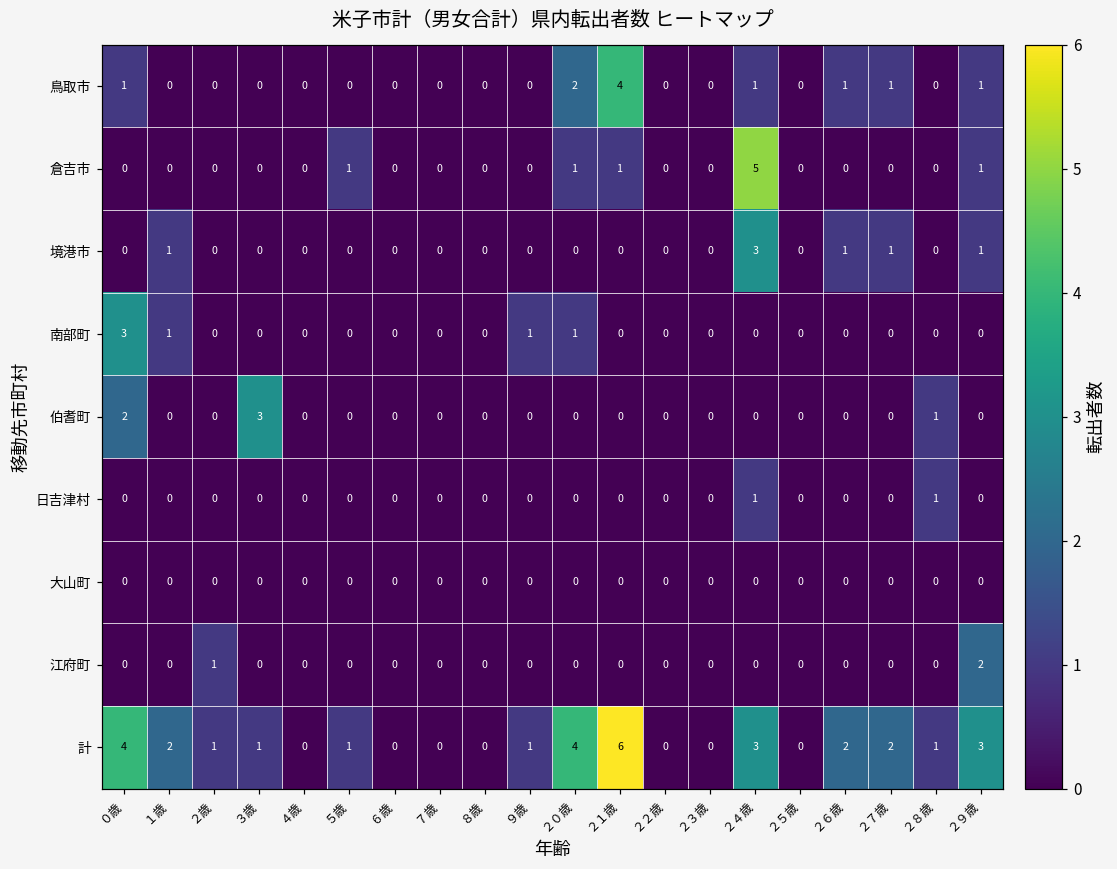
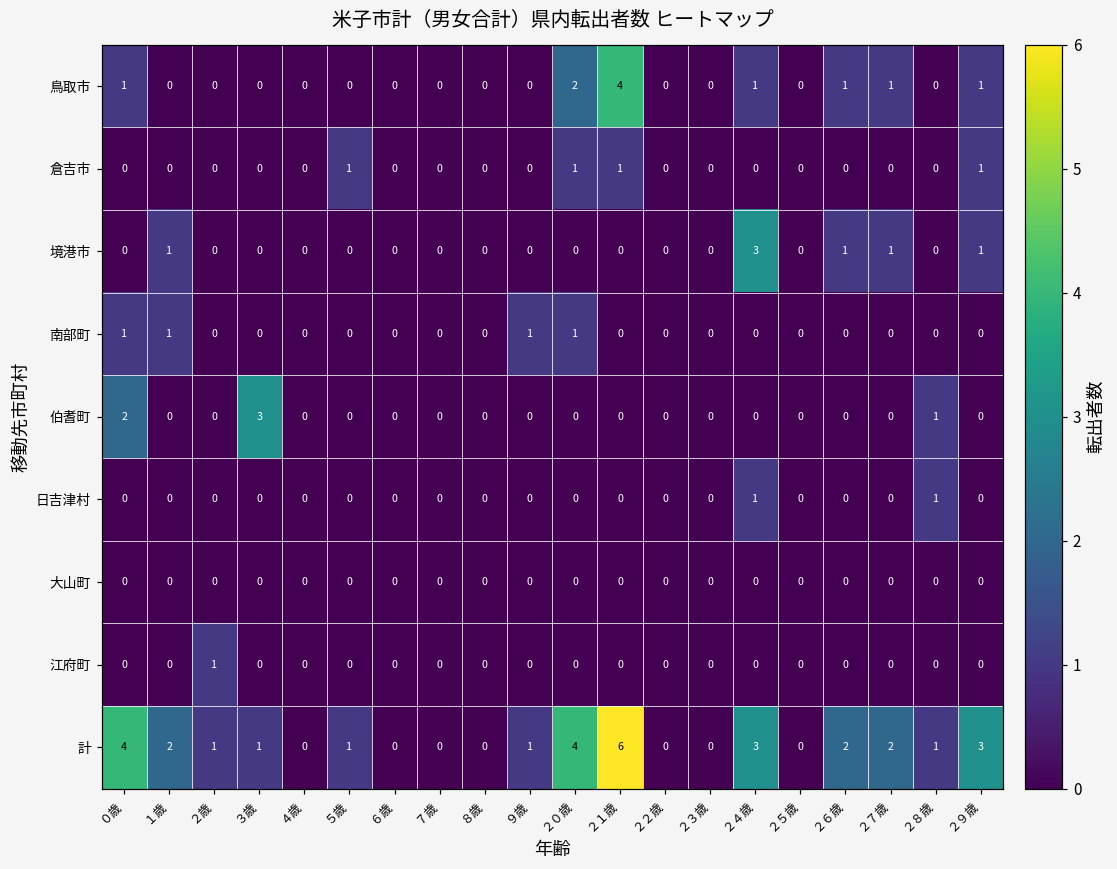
  {
    "鳥取市": {
      "０歳": 1,
      "１歳": 0,
      "２歳": 0,
      "３歳": 0,
      "４歳": 0,
      "５歳": 0,
      "６歳": 0,
      "７歳": 0,
      "８歳": 0,
      "９歳": 0,
      "２０歳": 2,
      "２１歳": 4,
      "２２歳": 0,
      "２３歳": 0,
      "２４歳": 1,
      "２５歳": 0,
      "２６歳": 1,
      "２７歳": 1,
      "２８歳": 0,
      "２９歳": 1
    },
    "倉吉市": {
      "０歳": 0,
      "１歳": 0,
      "２歳": 0,
      "３歳": 0,
      "４歳": 0,
      "５歳": 1,
      "６歳": 0,
      "７歳": 0,
      "８歳": 0,
      "９歳": 0,
      "２０歳": 1,
      "２１歳": 1,
      "２２歳": 0,
      "２３歳": 0,
-     "２４歳": 5,
+     "２４歳": 0,
      "２５歳": 0,
      "２６歳": 0,
      "２７歳": 0,
      "２８歳": 0,
      "２９歳": 1
    },
    "境港市": {
      "０歳": 0,
      "１歳": 1,
      "２歳": 0,
      "３歳": 0,
      "４歳": 0,
      "５歳": 0,
      "６歳": 0,
      "７歳": 0,
      "８歳": 0,
      "９歳": 0,
      "２０歳": 0,
      "２１歳": 0,
      "２２歳": 0,
      "２３歳": 0,
      "２４歳": 3,
      "２５歳": 0,
      "２６歳": 1,
      "２７歳": 1,
      "２８歳": 0,
      "２９歳": 1
    },
    "南部町": {
-     "０歳": 3,
+     "０歳": 1,
      "１歳": 1,
      "２歳": 0,
      "３歳": 0,
      "４歳": 0,
      "５歳": 0,
      "６歳": 0,
      "７歳": 0,
      "８歳": 0,
      "９歳": 1,
      "２０歳": 1,
      "２１歳": 0,
      "２２歳": 0,
      "２３歳": 0,
      "２４歳": 0,
      "２５歳": 0,
      "２６歳": 0,
      "２７歳": 0,
      "２８歳": 0,
      "２９歳": 0
    },
    "伯耆町": {
      "０歳": 2,
      "１歳": 0,
      "２歳": 0,
      "３歳": 3,
      "４歳": 0,
      "５歳": 0,
      "６歳": 0,
      "７歳": 0,
      "８歳": 0,
      "９歳": 0,
      "２０歳": 0,
      "２１歳": 0,
      "２２歳": 0,
      "２３歳": 0,
      "２４歳": 0,
      "２５歳": 0,
      "２６歳": 0,
      "２７歳": 0,
      "２８歳": 1,
      "２９歳": 0
    },
    "日吉津村": {
      "０歳": 0,
      "１歳": 0,
      "２歳": 0,
      "３歳": 0,
      "４歳": 0,
      "５歳": 0,
      "６歳": 0,
      "７歳": 0,
      "８歳": 0,
      "９歳": 0,
      "２０歳": 0,
      "２１歳": 0,
      "２２歳": 0,
      "２３歳": 0,
      "２４歳": 1,
      "２５歳": 0,
      "２６歳": 0,
      "２７歳": 0,
      "２８歳": 1,
      "２９歳": 0
    },
    "大山町": {
      "０歳": 0,
      "１歳": 0,
      "２歳": 0,
      "３歳": 0,
      "４歳": 0,
      "５歳": 0,
      "６歳": 0,
      "７歳": 0,
      "８歳": 0,
      "９歳": 0,
      "２０歳": 0,
      "２１歳": 0,
      "２２歳": 0,
      "２３歳": 0,
      "２４歳": 0,
      "２５歳": 0,
      "２６歳": 0,
      "２７歳": 0,
      "２８歳": 0,
      "２９歳": 0
    },
    "江府町": {
      "０歳": 0,
      "１歳": 0,
      "２歳": 1,
      "３歳": 0,
      "４歳": 0,
      "５歳": 0,
      "６歳": 0,
      "７歳": 0,
      "８歳": 0,
      "９歳": 0,
      "２０歳": 0,
      "２１歳": 0,
      "２２歳": 0,
      "２３歳": 0,
      "２４歳": 0,
      "２５歳": 0,
      "２６歳": 0,
      "２７歳": 0,
      "２８歳": 0,
-     "２９歳": 2
+     "２９歳": 0
    },
    "計": {
      "０歳": 4,
      "１歳": 2,
      "２歳": 1,
      "３歳": 1,
      "４歳": 0,
      "５歳": 1,
      "６歳": 0,
      "７歳": 0,
      "８歳": 0,
      "９歳": 1,
      "２０歳": 4,
      "２１歳": 6,
      "２２歳": 0,
      "２３歳": 0,
      "２４歳": 3,
      "２５歳": 0,
      "２６歳": 2,
      "２７歳": 2,
      "２８歳": 1,
      "２９歳": 3
    }
  }
